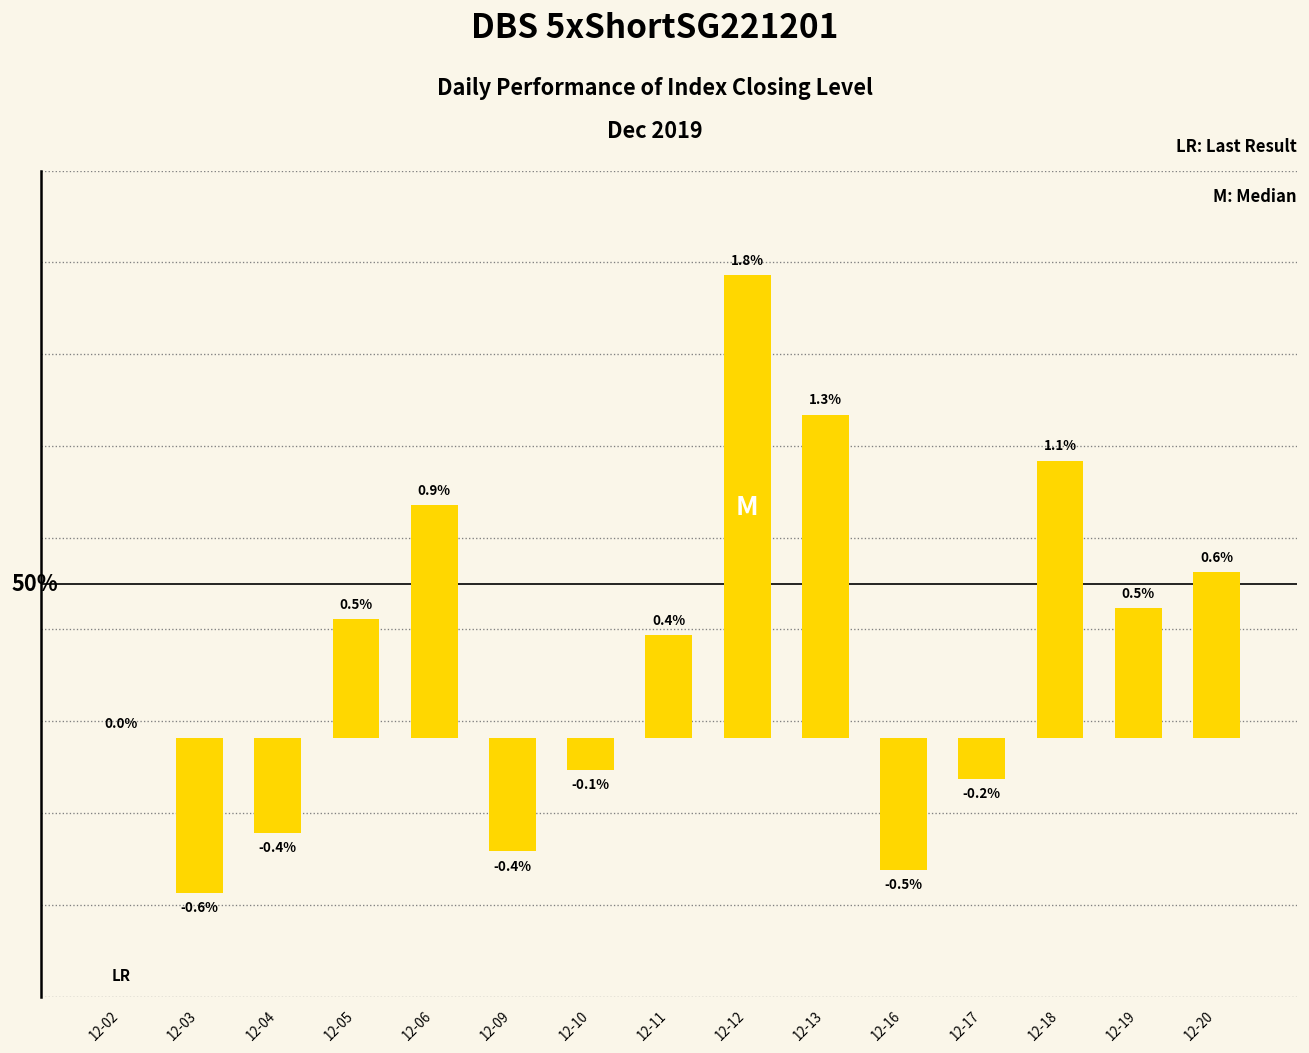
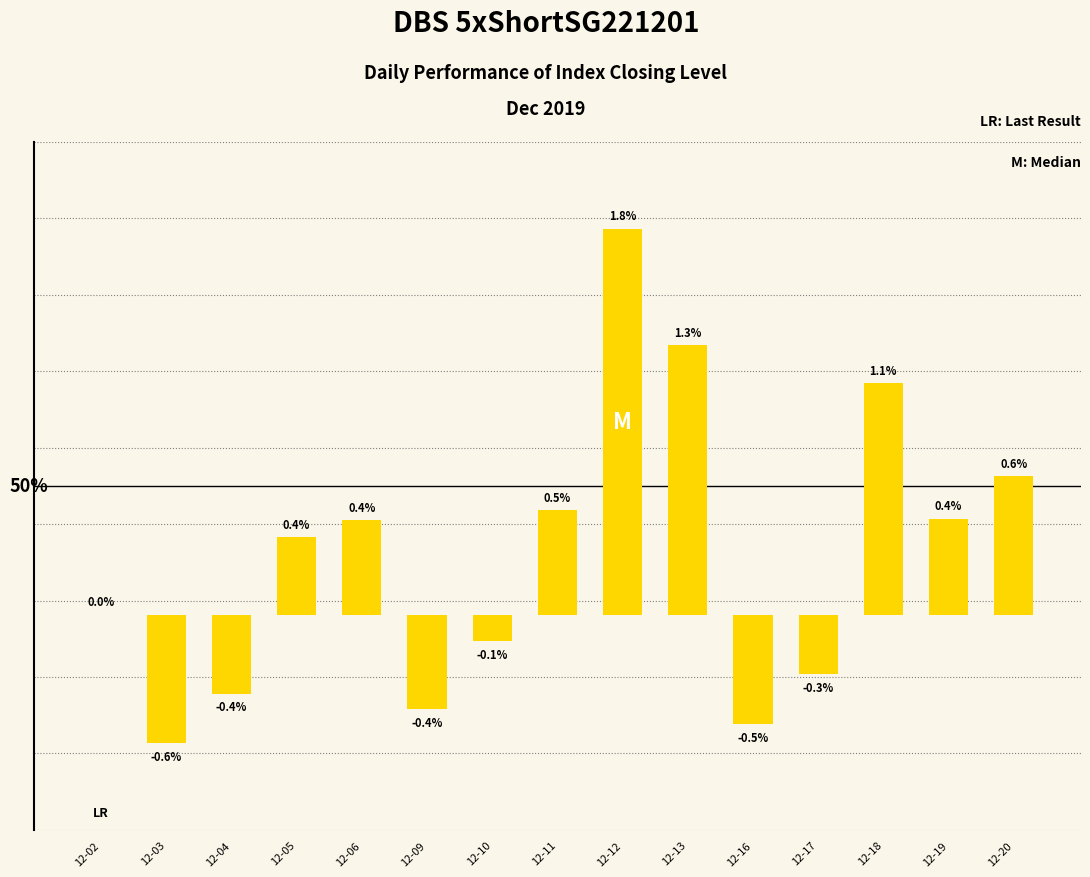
  {
    "12-02": "0.0%",
    "12-03": "-0.6%",
    "12-04": "-0.4%",
-   "12-05": "0.5%",
-   "12-06": "0.9%",
+   "12-05": "0.4%",
+   "12-06": "0.4%",
    "12-09": "-0.4%",
    "12-10": "-0.1%",
-   "12-11": "0.4%",
+   "12-11": "0.5%",
    "12-12": "1.8%",
    "12-13": "1.3%",
    "12-16": "-0.5%",
-   "12-17": "-0.2%",
+   "12-17": "-0.3%",
    "12-18": "1.1%",
-   "12-19": "0.5%",
+   "12-19": "0.4%",
    "12-20": "0.6%"
  }
